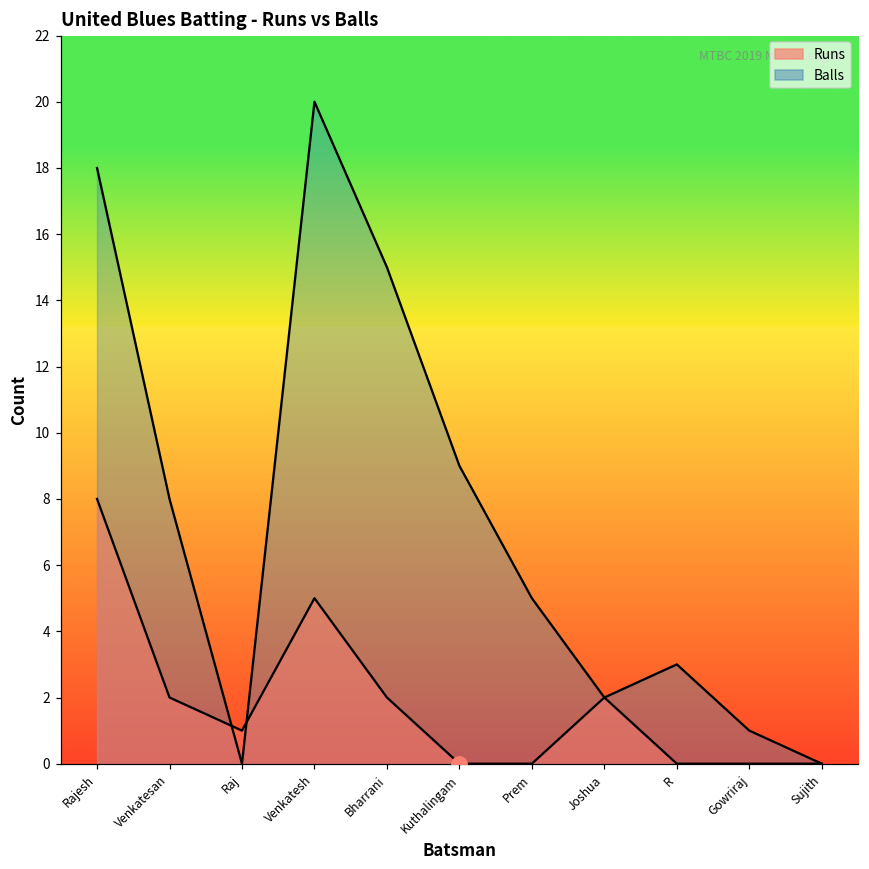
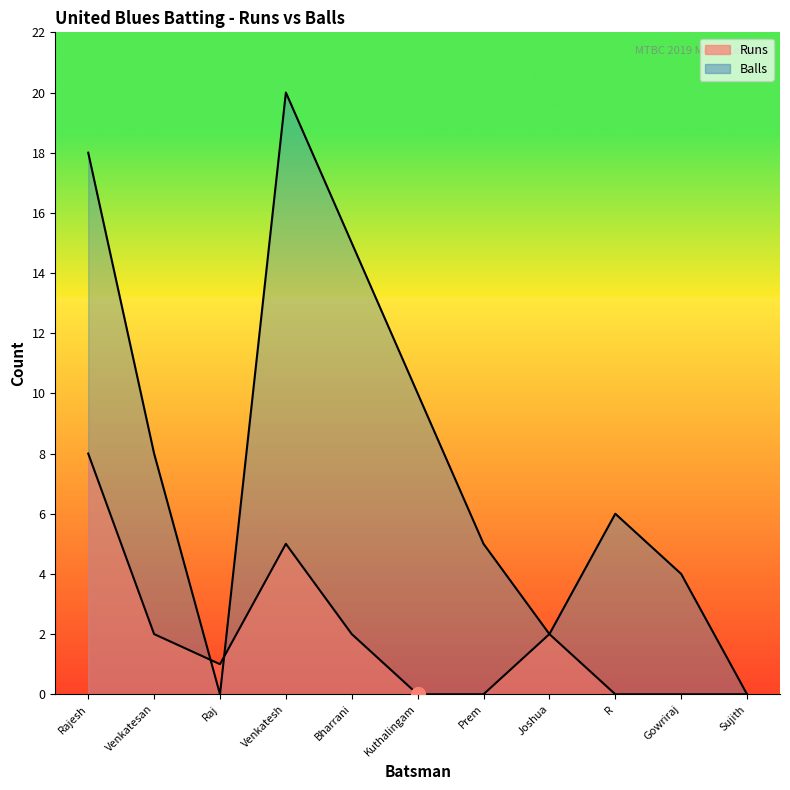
  {
    "Balls": {
      "Rajesh": 18,
      "Venkatesan": 8,
      "Raj": 0,
      "Venkatesh": 20,
      "Bharrani": 15,
-     "Kuthalingam": 9,
+     "Kuthalingam": 10,
      "Prem": 5,
-     "R": 3,
-     "Gowriraj": 1
+     "R": 6,
+     "Gowriraj": 4
    }
  }
